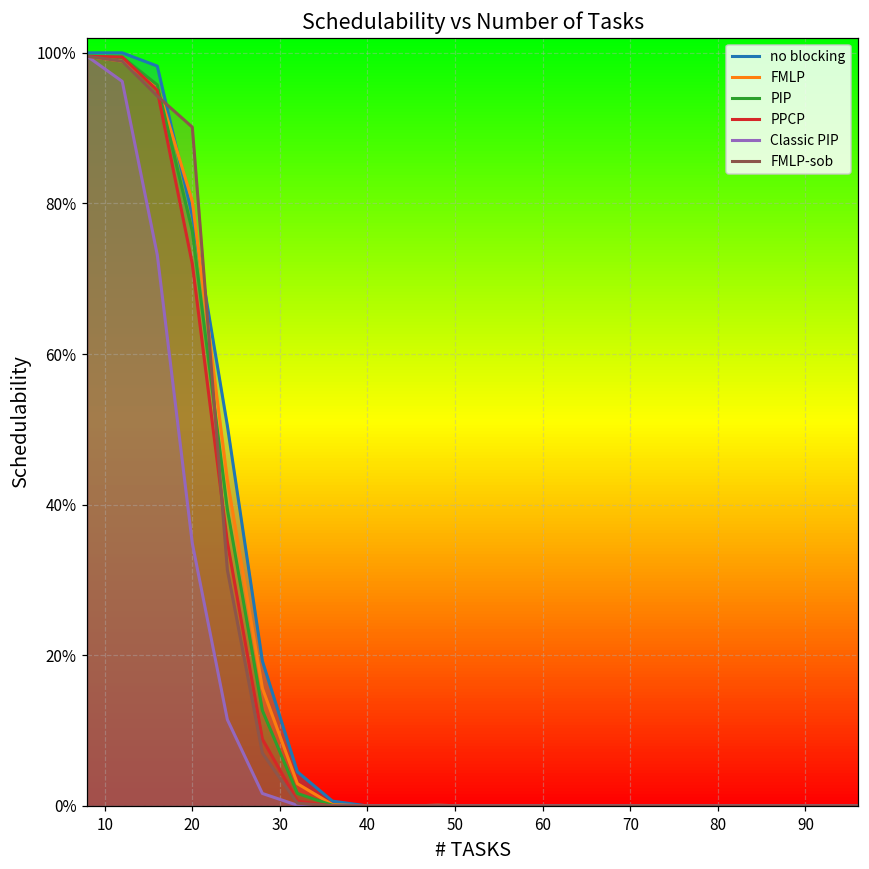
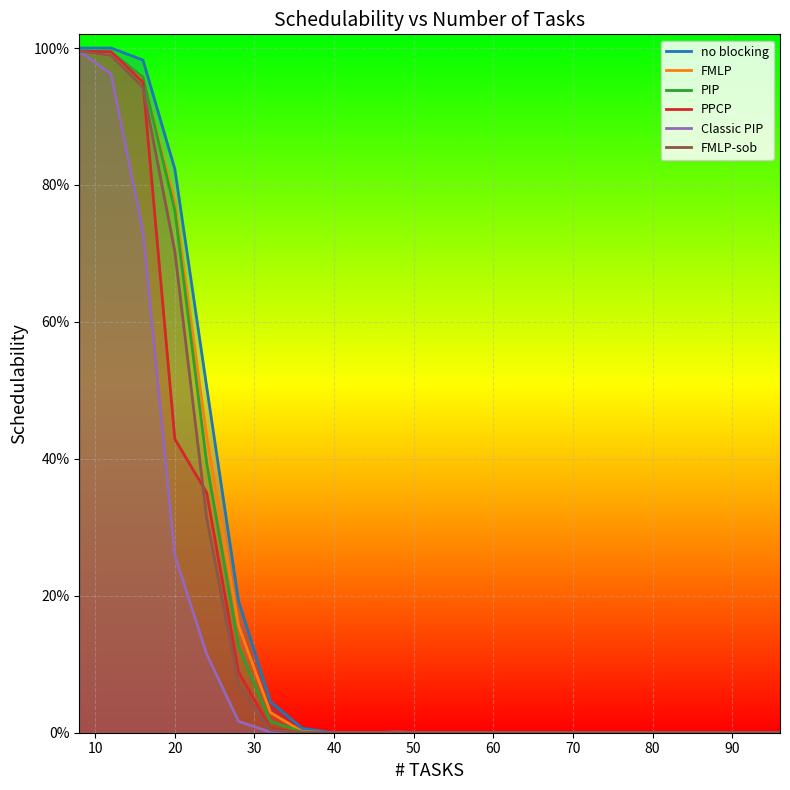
  {
    "no blocking": {
-     "20": "78%"
+     "20": "82%"
    },
    "FMLP": {
-     "20": "80%"
+     "20": "78%"
    },
    "PIP": {
      "20": "76%"
    },
    "PPCP": {
-     "20": "72%"
+     "20": "43%"
    },
    "Classic PIP": {
-     "20": "35%"
+     "20": "26%"
    },
    "FMLP-sob": {
-     "20": "90%"
+     "20": "70%"
    }
  }
